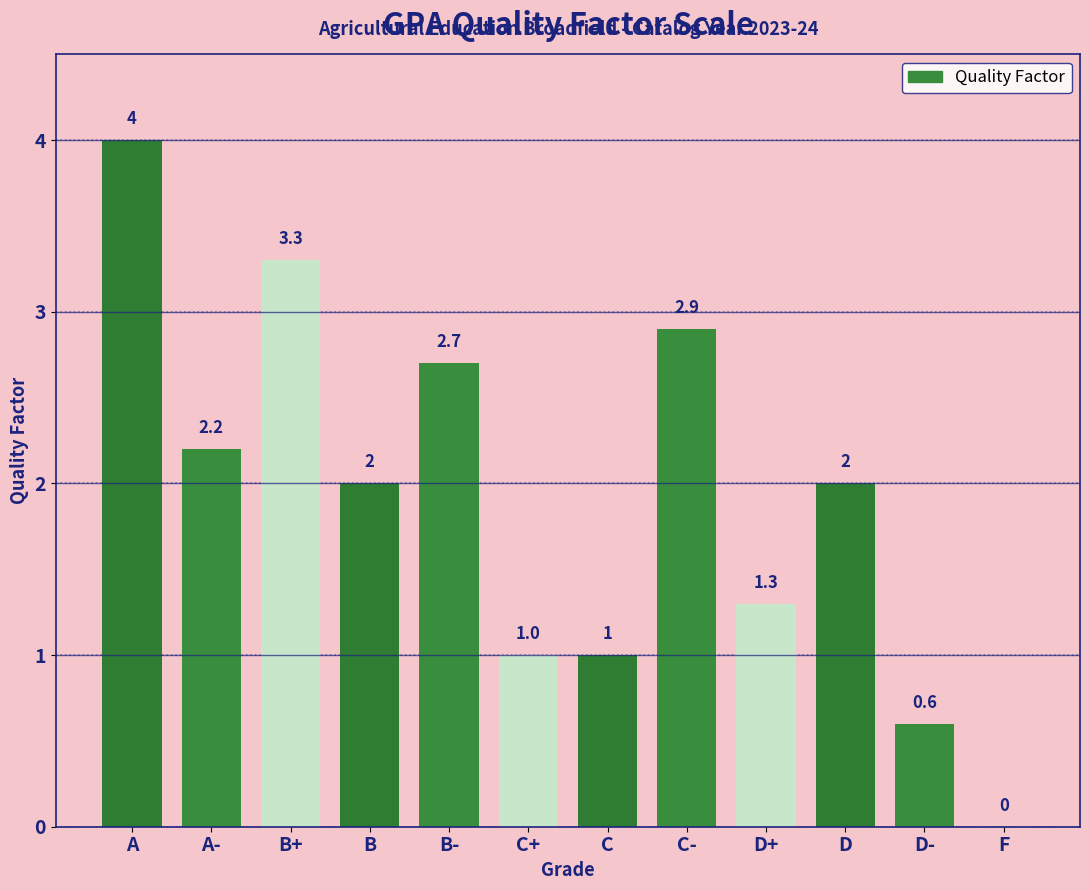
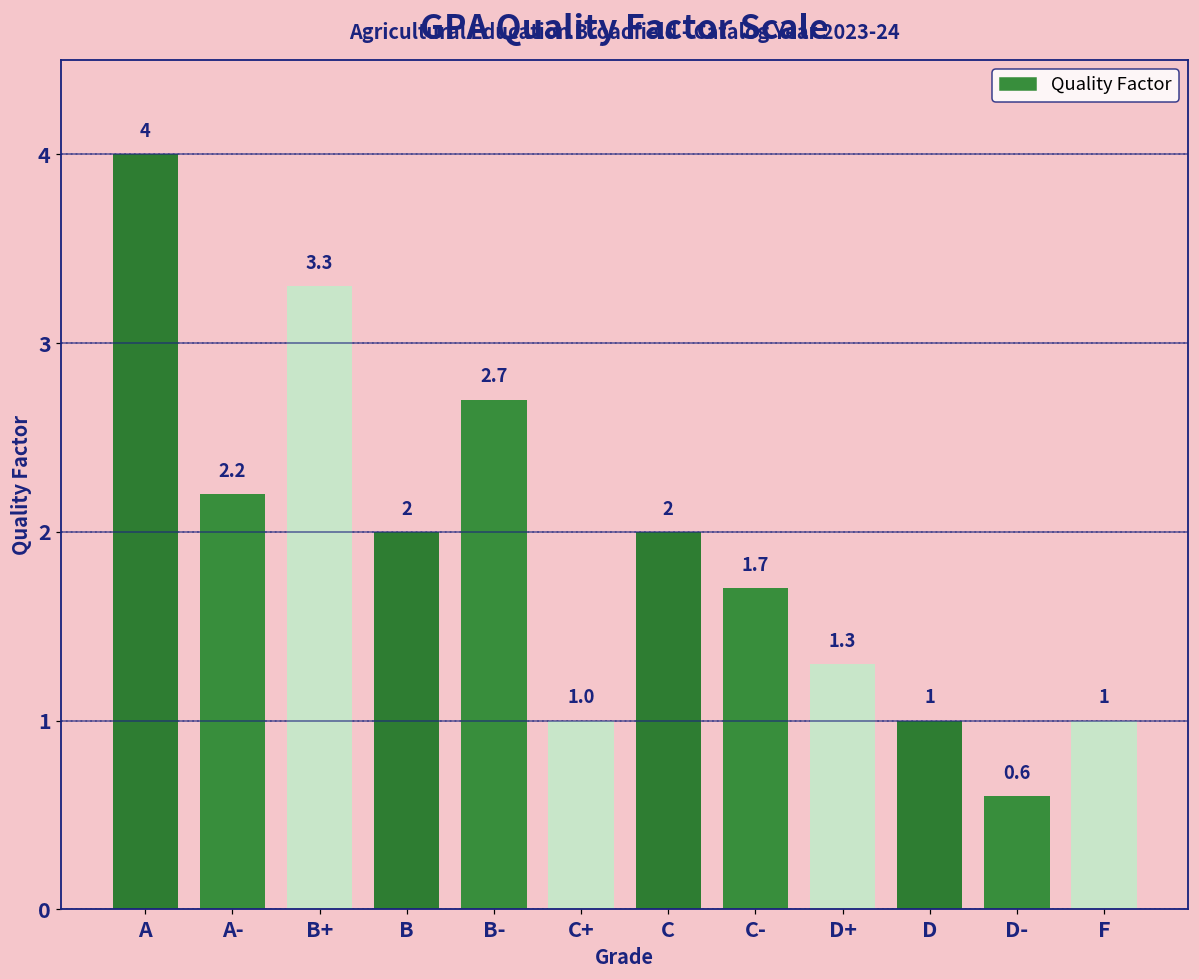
  {
    "A": 4,
    "A-": 2.2,
    "B+": 3.3,
    "B": 2,
    "B-": 2.7,
    "C+": 1.0,
-   "C": 1,
-   "C-": 2.9,
+   "C": 2,
+   "C-": 1.7,
    "D+": 1.3,
-   "D": 2,
+   "D": 1,
    "D-": 0.6,
-   "F": 0
+   "F": 1
  }
